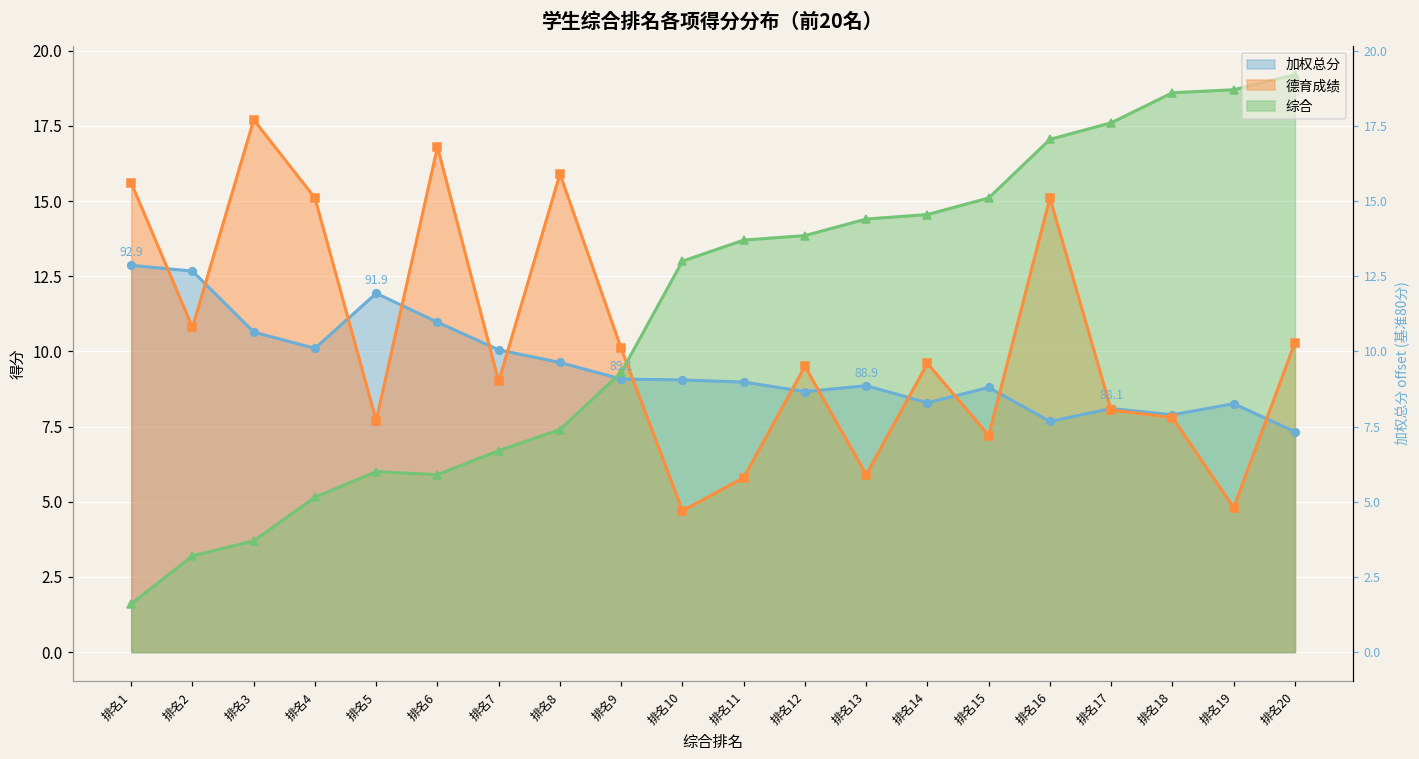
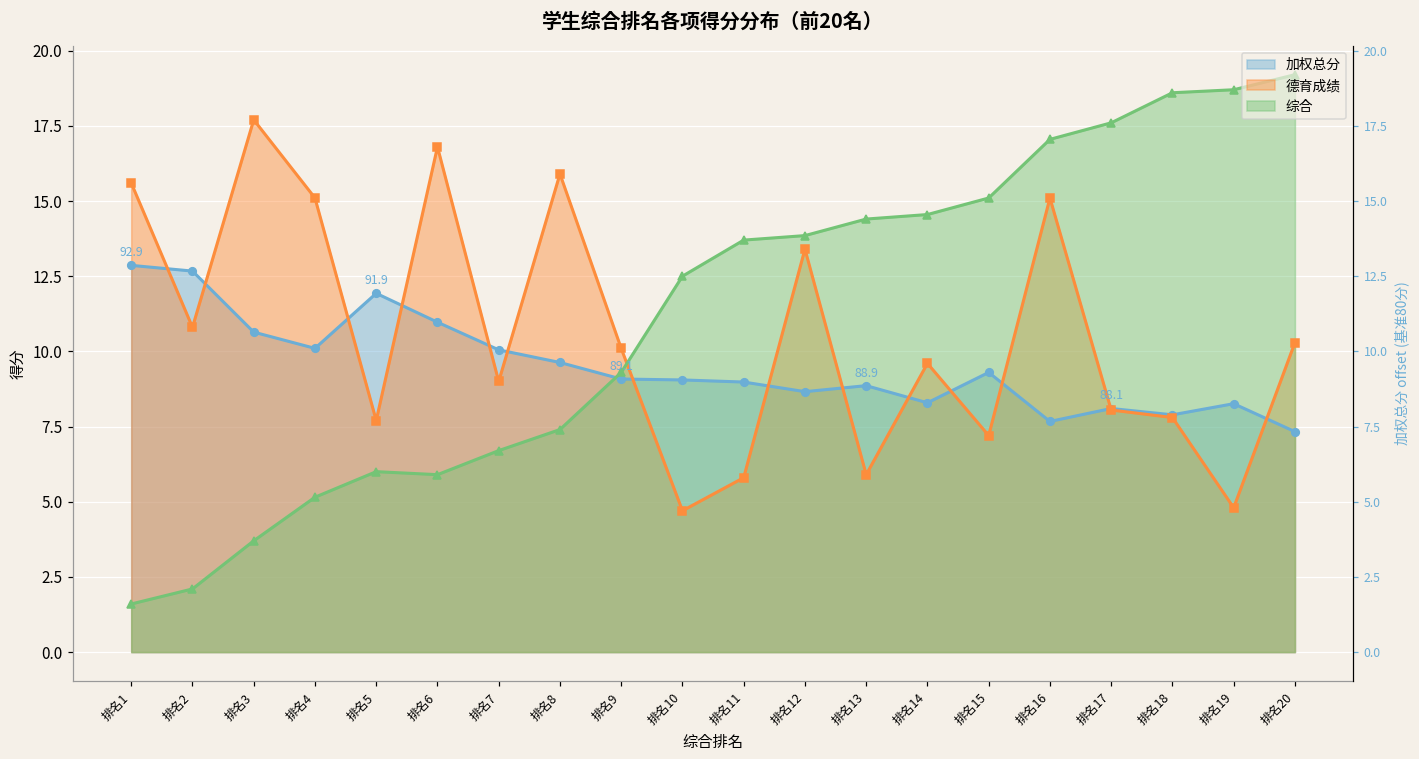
  {
    "加权总分": {
      "排名2": 12.7,
      "排名3": 10.6,
      "排名4": 10.1,
      "排名6": 11.0,
      "排名7": 10.0,
      "排名8": 9.6,
      "排名9": 9.1,
      "排名10": 9.0,
      "排名11": 9.0,
      "排名12": 8.7,
      "排名14": 8.3,
-     "排名15": 8.8,
+     "排名15": 9.3,
      "排名16": 7.7,
      "排名19": 8.3,
      "排名20": 7.3
    },
    "德育成绩": {
      "排名1": 15.6,
      "排名2": 10.8,
      "排名3": 17.7,
      "排名4": 15.1,
      "排名5": 7.7,
      "排名6": 16.8,
      "排名7": 9.0,
      "排名8": 15.9,
      "排名9": 10.1,
      "排名10": 4.7,
      "排名11": 5.8,
-     "排名12": 9.5,
+     "排名12": 13.4,
      "排名13": 5.9,
      "排名14": 9.6,
      "排名15": 7.2,
      "排名16": 15.1,
      "排名19": 4.8,
      "排名20": 10.3
    },
    "综合": {
      "排名1": 1.6,
-     "排名2": 3.2,
+     "排名2": 2.1,
      "排名3": 3.7,
      "排名4": 5.2,
      "排名5": 6.0,
      "排名6": 5.9,
      "排名7": 6.7,
      "排名8": 7.4,
-     "排名10": 13.0,
+     "排名10": 12.5,
      "排名11": 13.7,
      "排名12": 13.9,
      "排名13": 14.4,
      "排名14": 14.6,
      "排名15": 15.1,
      "排名16": 17.1,
      "排名17": 17.6,
      "排名18": 18.6,
      "排名19": 18.7
    }
  }
